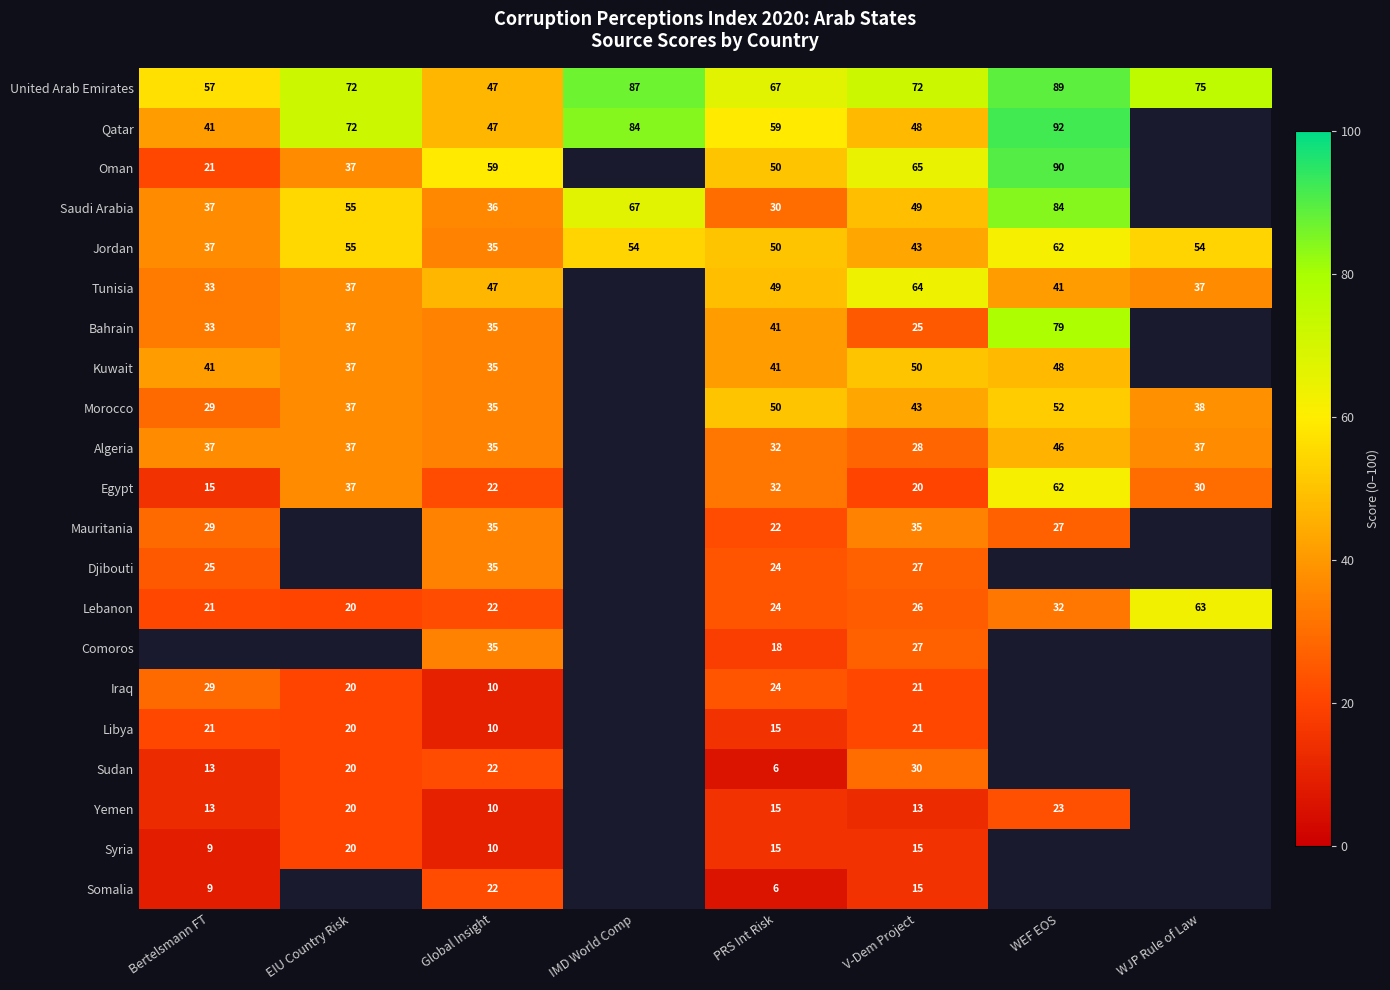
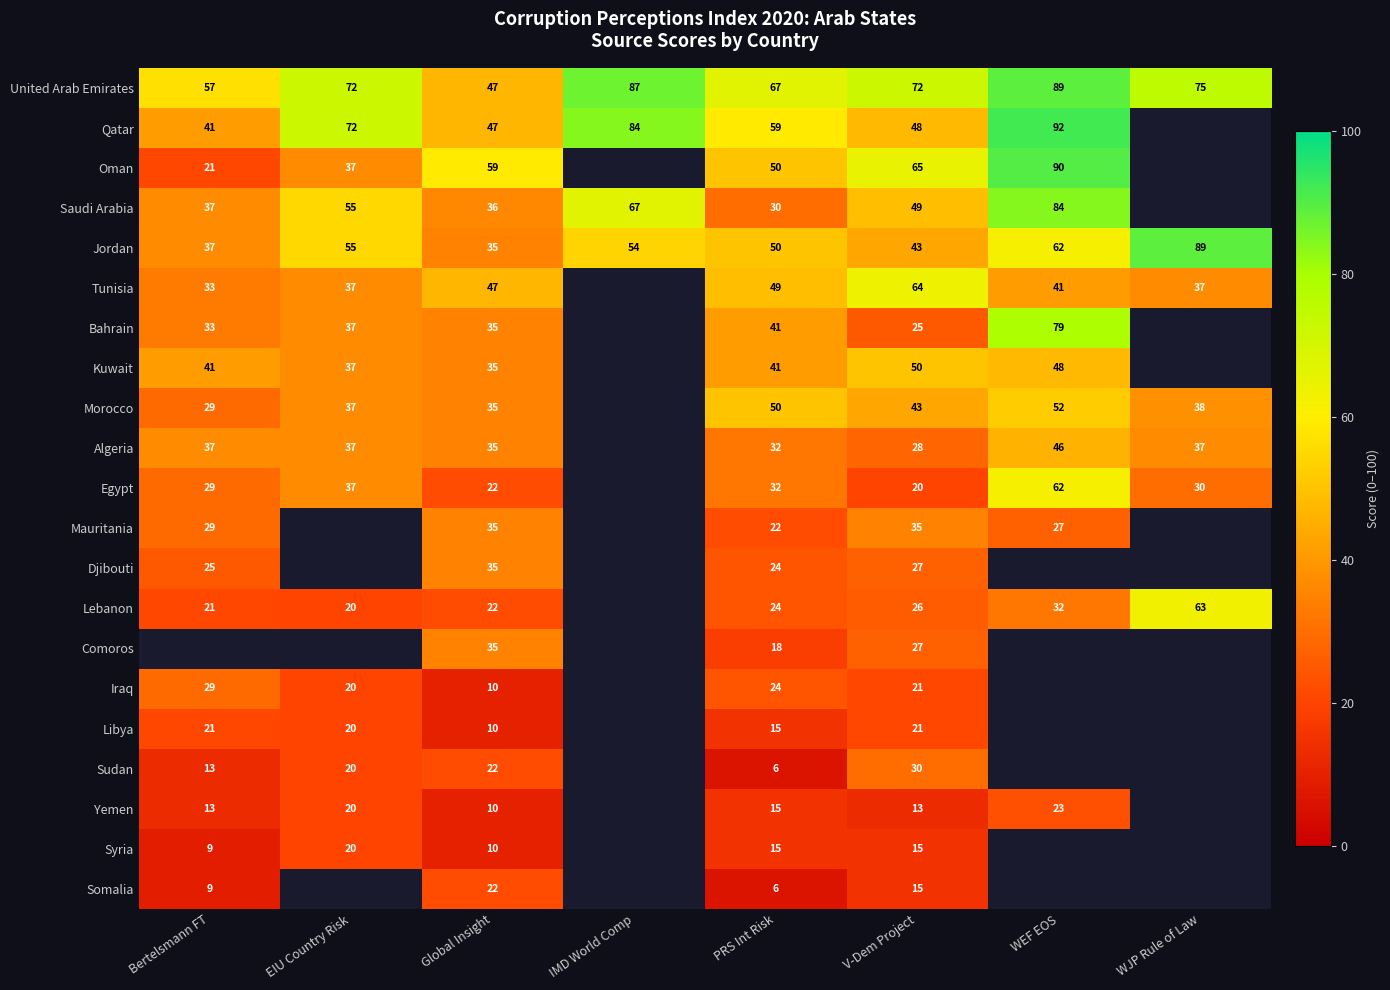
  {
    "United Arab Emirates": {
      "Bertelsmann FT": 57,
      "EIU Country Risk": 72,
      "Global Insight": 47,
      "IMD World Comp": 87,
      "PRS Int Risk": 67,
      "V-Dem Project": 72,
      "WEF EOS": 89,
      "WJP Rule of Law": 75
    },
    "Qatar": {
      "Bertelsmann FT": 41,
      "EIU Country Risk": 72,
      "Global Insight": 47,
      "IMD World Comp": 84,
      "PRS Int Risk": 59,
      "V-Dem Project": 48,
      "WEF EOS": 92
    },
    "Oman": {
      "Bertelsmann FT": 21,
      "EIU Country Risk": 37,
      "Global Insight": 59,
      "PRS Int Risk": 50,
      "V-Dem Project": 65,
      "WEF EOS": 90
    },
    "Saudi Arabia": {
      "Bertelsmann FT": 37,
      "EIU Country Risk": 55,
      "Global Insight": 36,
      "IMD World Comp": 67,
      "PRS Int Risk": 30,
      "V-Dem Project": 49,
      "WEF EOS": 84
    },
    "Jordan": {
      "Bertelsmann FT": 37,
      "EIU Country Risk": 55,
      "Global Insight": 35,
      "IMD World Comp": 54,
      "PRS Int Risk": 50,
      "V-Dem Project": 43,
      "WEF EOS": 62,
-     "WJP Rule of Law": 54
+     "WJP Rule of Law": 89
    },
    "Tunisia": {
      "Bertelsmann FT": 33,
      "EIU Country Risk": 37,
      "Global Insight": 47,
      "PRS Int Risk": 49,
      "V-Dem Project": 64,
      "WEF EOS": 41,
      "WJP Rule of Law": 37
    },
    "Bahrain": {
      "Bertelsmann FT": 33,
      "EIU Country Risk": 37,
      "Global Insight": 35,
      "PRS Int Risk": 41,
      "V-Dem Project": 25,
      "WEF EOS": 79
    },
    "Kuwait": {
      "Bertelsmann FT": 41,
      "EIU Country Risk": 37,
      "Global Insight": 35,
      "PRS Int Risk": 41,
      "V-Dem Project": 50,
      "WEF EOS": 48
    },
    "Morocco": {
      "Bertelsmann FT": 29,
      "EIU Country Risk": 37,
      "Global Insight": 35,
      "PRS Int Risk": 50,
      "V-Dem Project": 43,
      "WEF EOS": 52,
      "WJP Rule of Law": 38
    },
    "Algeria": {
      "Bertelsmann FT": 37,
      "EIU Country Risk": 37,
      "Global Insight": 35,
      "PRS Int Risk": 32,
      "V-Dem Project": 28,
      "WEF EOS": 46,
      "WJP Rule of Law": 37
    },
    "Egypt": {
-     "Bertelsmann FT": 15,
+     "Bertelsmann FT": 29,
      "EIU Country Risk": 37,
      "Global Insight": 22,
      "PRS Int Risk": 32,
      "V-Dem Project": 20,
      "WEF EOS": 62,
      "WJP Rule of Law": 30
    },
    "Mauritania": {
      "Bertelsmann FT": 29,
      "Global Insight": 35,
      "PRS Int Risk": 22,
      "V-Dem Project": 35,
      "WEF EOS": 27
    },
    "Djibouti": {
      "Bertelsmann FT": 25,
      "Global Insight": 35,
      "PRS Int Risk": 24,
      "V-Dem Project": 27
    },
    "Lebanon": {
      "Bertelsmann FT": 21,
      "EIU Country Risk": 20,
      "Global Insight": 22,
      "PRS Int Risk": 24,
      "V-Dem Project": 26,
      "WEF EOS": 32,
      "WJP Rule of Law": 63
    },
    "Comoros": {
      "Global Insight": 35,
      "PRS Int Risk": 18,
      "V-Dem Project": 27
    },
    "Iraq": {
      "Bertelsmann FT": 29,
      "EIU Country Risk": 20,
      "Global Insight": 10,
      "PRS Int Risk": 24,
      "V-Dem Project": 21
    },
    "Libya": {
      "Bertelsmann FT": 21,
      "EIU Country Risk": 20,
      "Global Insight": 10,
      "PRS Int Risk": 15,
      "V-Dem Project": 21
    },
    "Sudan": {
      "Bertelsmann FT": 13,
      "EIU Country Risk": 20,
      "Global Insight": 22,
      "PRS Int Risk": 6,
      "V-Dem Project": 30
    },
    "Yemen": {
      "Bertelsmann FT": 13,
      "EIU Country Risk": 20,
      "Global Insight": 10,
      "PRS Int Risk": 15,
      "V-Dem Project": 13,
      "WEF EOS": 23
    },
    "Syria": {
      "Bertelsmann FT": 9,
      "EIU Country Risk": 20,
      "Global Insight": 10,
      "PRS Int Risk": 15,
      "V-Dem Project": 15
    },
    "Somalia": {
      "Bertelsmann FT": 9,
      "Global Insight": 22,
      "PRS Int Risk": 6,
      "V-Dem Project": 15
    }
  }
